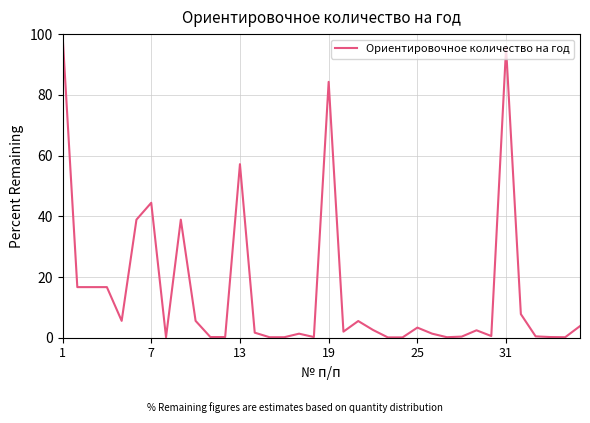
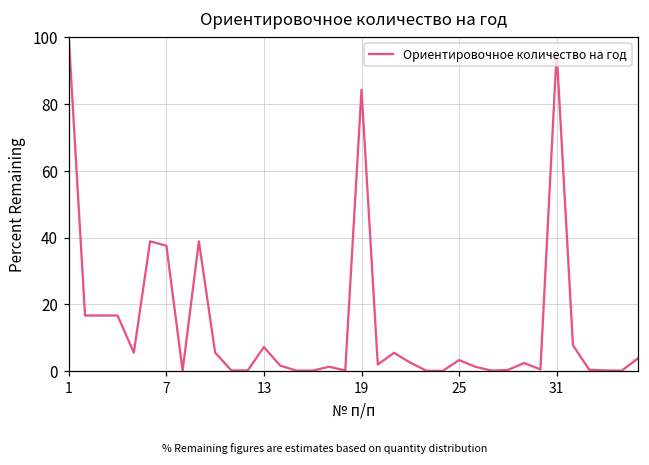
  {
    "1": 100,
-   "7": 44,
-   "13": 57,
+   "7": 38,
+   "13": 7,
    "19": 84,
    "25": 3
  }
